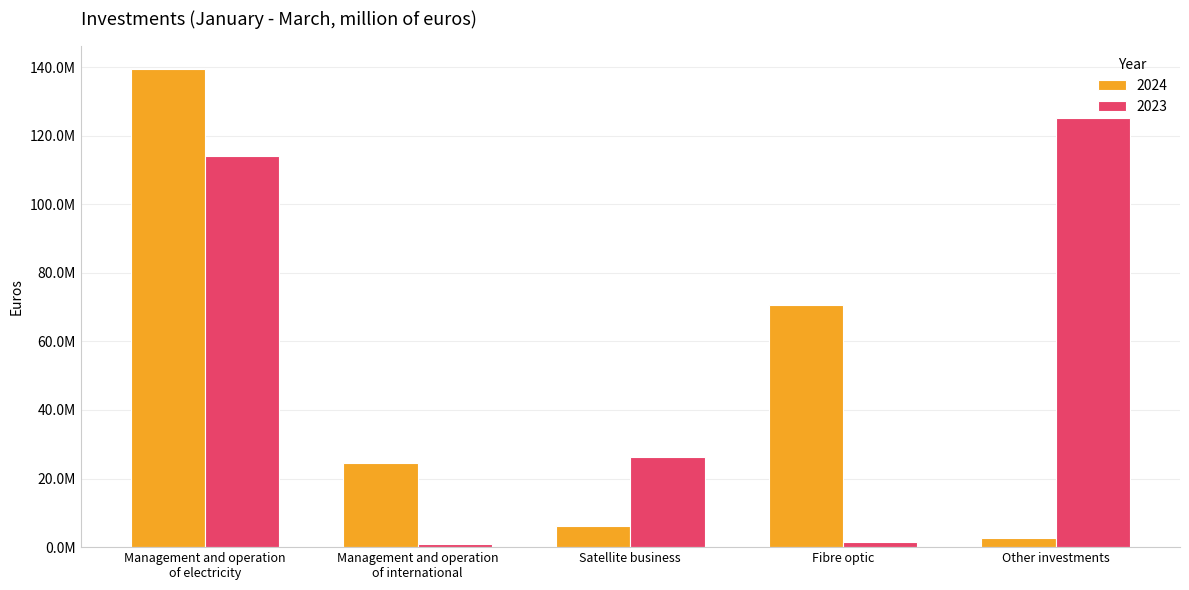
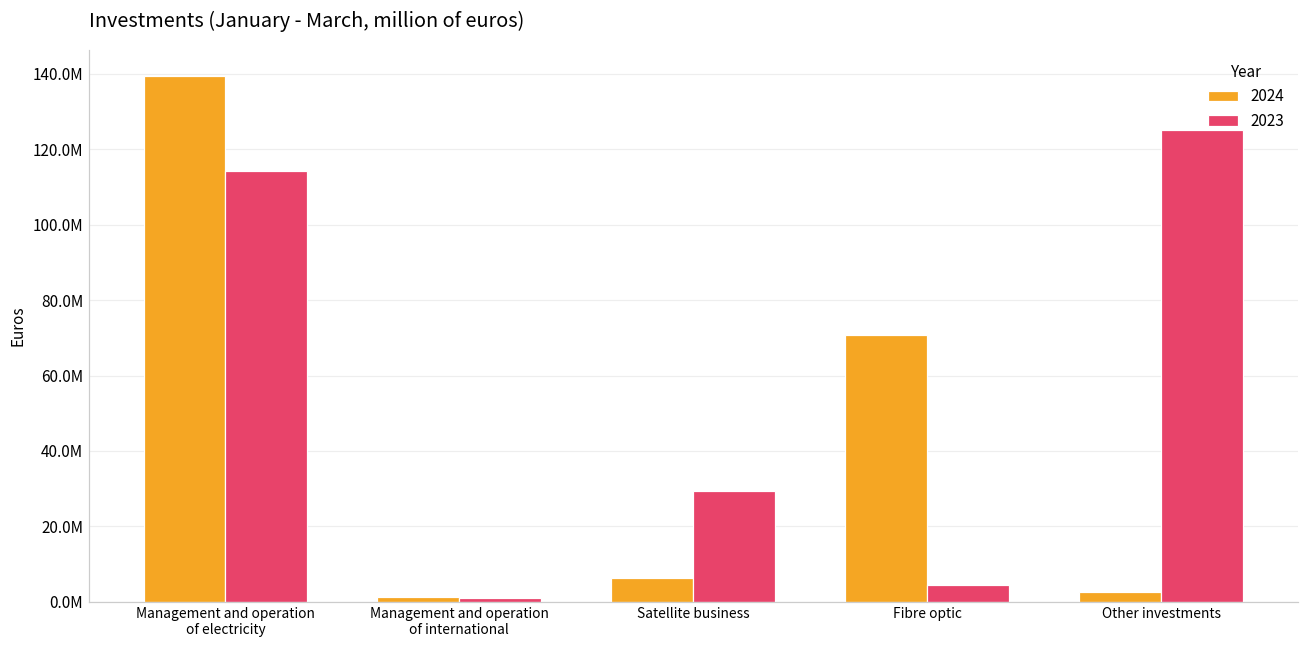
  {
    "2024": {
      "Management and operation of electricity": 139000000,
-     "Management and operation of international": 24000000,
+     "Management and operation of international": 1000000,
      "Satellite business": 6000000,
      "Fibre optic": 71000000,
      "Other investments": 3000000
    },
    "2023": {
      "Management and operation of electricity": 114000000,
      "Management and operation of international": 1000000,
-     "Satellite business": 26000000,
-     "Fibre optic": 1000000,
+     "Satellite business": 29000000,
+     "Fibre optic": 5000000,
      "Other investments": 125000000
    }
  }
